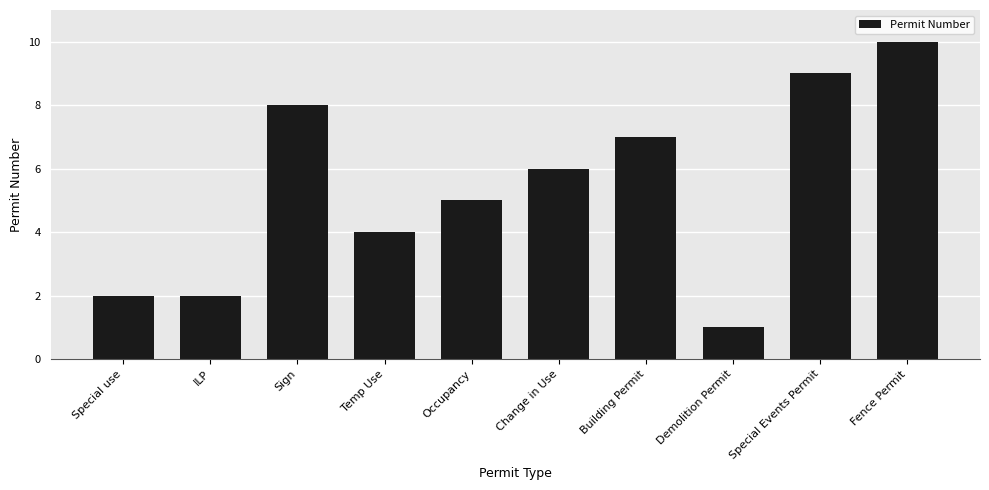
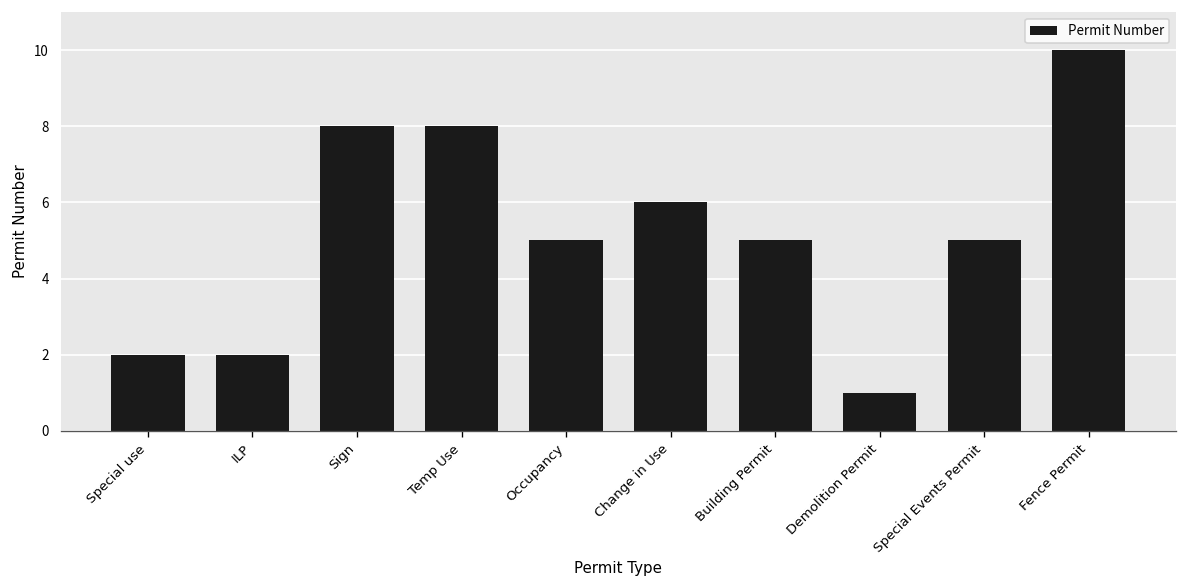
  {
    "Special use": 2,
    "ILP": 2,
    "Sign": 8,
-   "Temp Use": 4,
+   "Temp Use": 8,
    "Occupancy": 5,
    "Change in Use": 6,
-   "Building Permit": 7,
+   "Building Permit": 5,
    "Demolition Permit": 1,
-   "Special Events Permit": 9,
+   "Special Events Permit": 5,
    "Fence Permit": 10
  }
